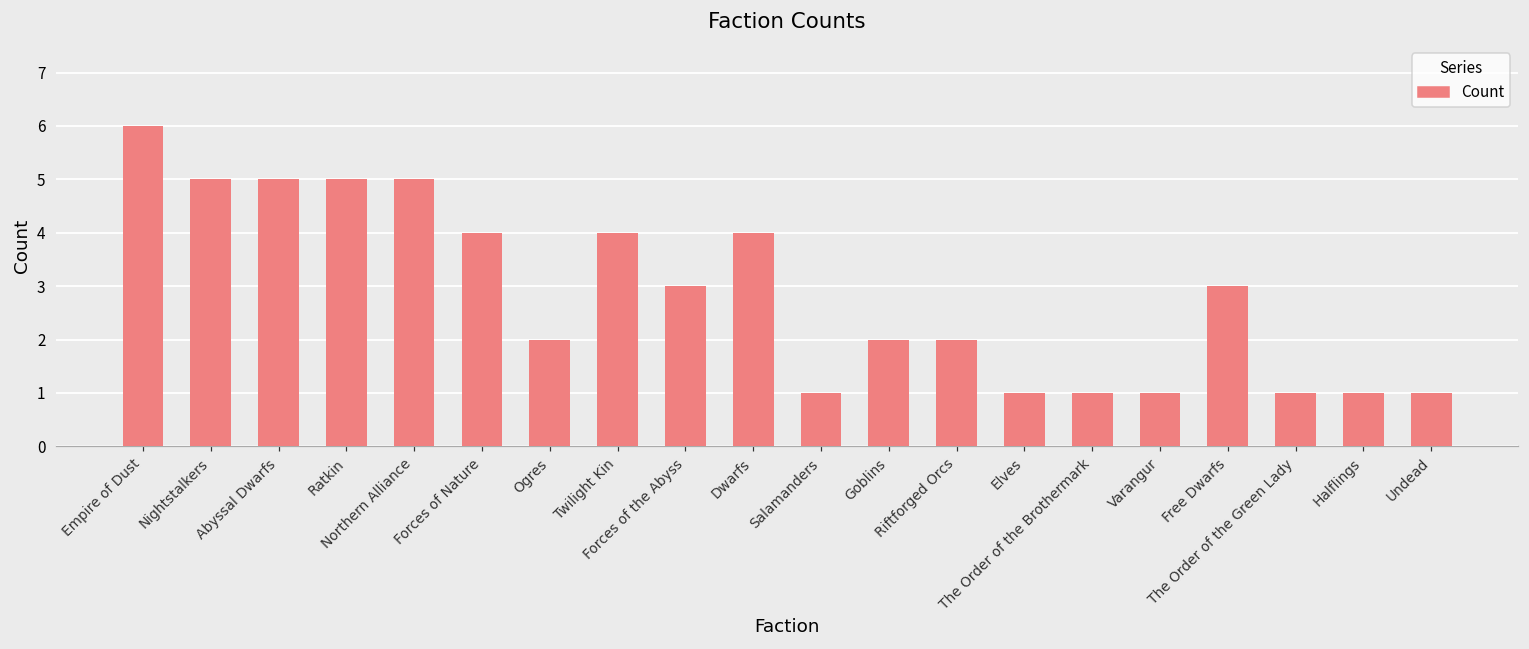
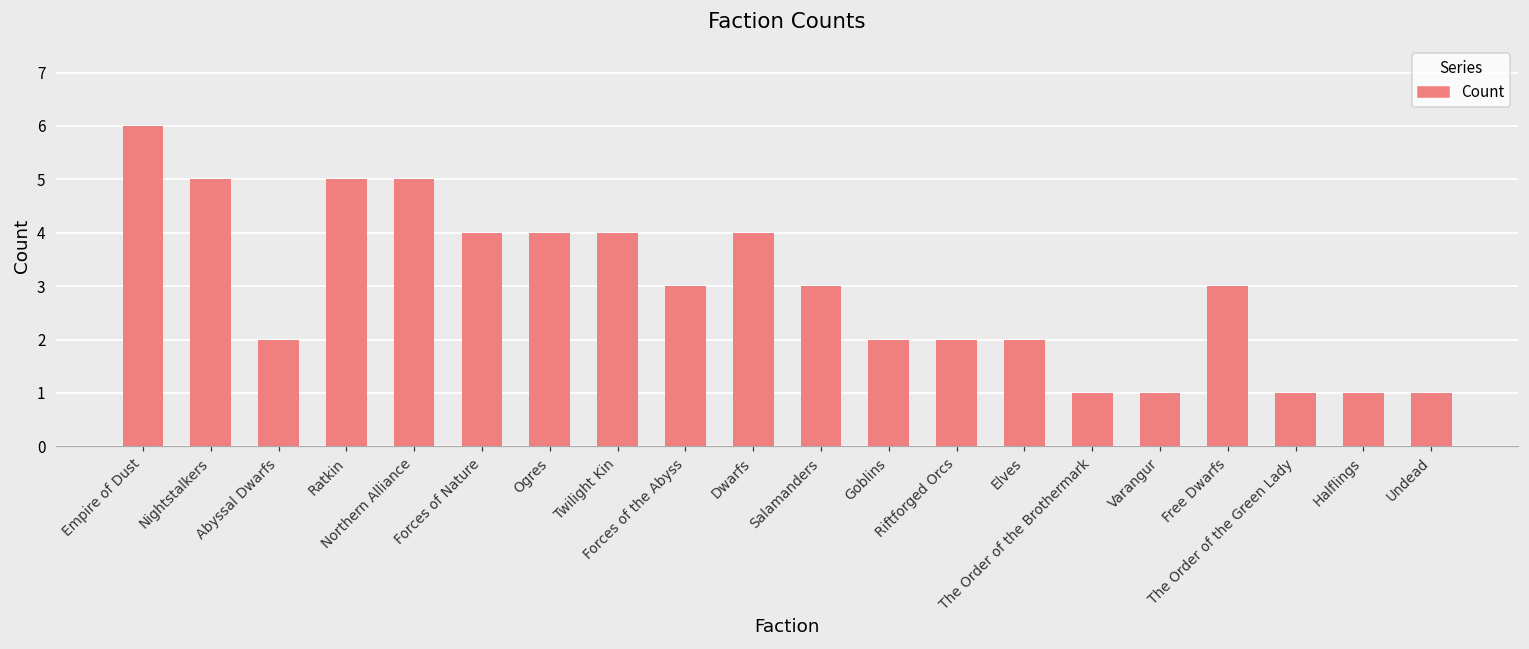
  {
    "Empire of Dust": 6,
    "Nightstalkers": 5,
-   "Abyssal Dwarfs": 5,
+   "Abyssal Dwarfs": 2,
    "Ratkin": 5,
    "Northern Alliance": 5,
    "Forces of Nature": 4,
-   "Ogres": 2,
+   "Ogres": 4,
    "Twilight Kin": 4,
    "Forces of the Abyss": 3,
    "Dwarfs": 4,
-   "Salamanders": 1,
+   "Salamanders": 3,
    "Goblins": 2,
    "Riftforged Orcs": 2,
-   "Elves": 1,
+   "Elves": 2,
    "The Order of the Brothermark": 1,
    "Varangur": 1,
    "Free Dwarfs": 3,
    "The Order of the Green Lady": 1,
    "Halflings": 1,
    "Undead": 1
  }
